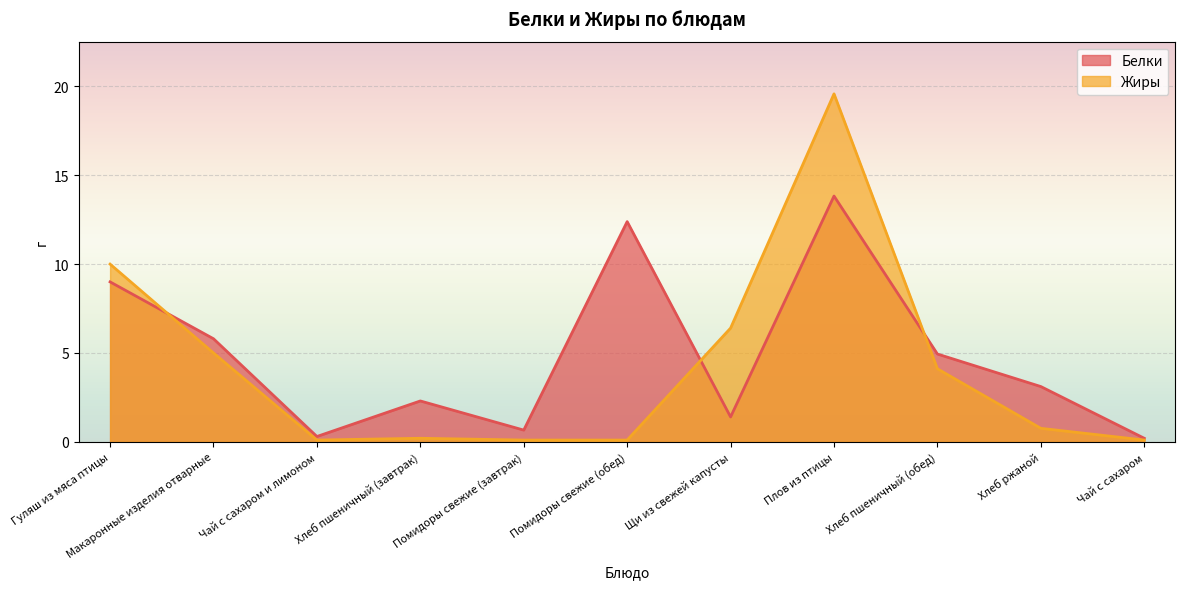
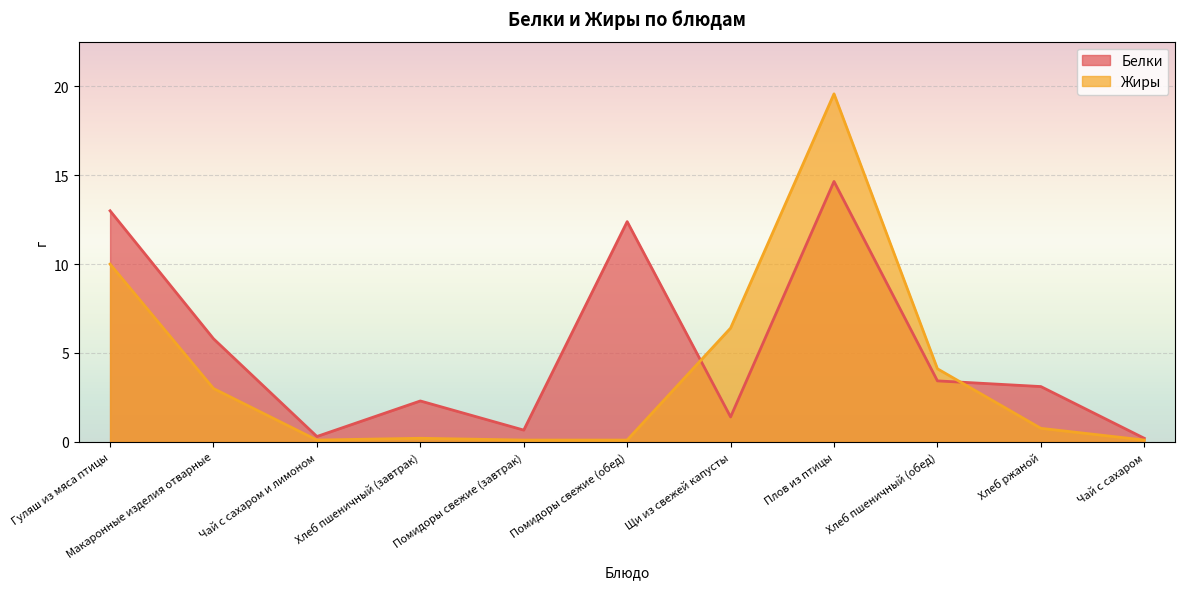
  {
    "Белки": {
-     "Гуляш из мяса птицы": 9,
+     "Гуляш из мяса птицы": 13,
      "Макаронные изделия отварные": 5.8,
      "Чай с сахаром и лимоном": 0.3,
      "Хлеб пшеничный (завтрак)": 2.3,
      "Помидоры свежие (завтрак)": 0.7,
      "Помидоры свежие (обед)": 12.4,
      "Щи из свежей капусты": 1.4,
-     "Плов из птицы": 13.8,
-     "Хлеб пшеничный (обед)": 4.9,
+     "Плов из птицы": 14.7,
+     "Хлеб пшеничный (обед)": 3.4,
      "Хлеб ржаной": 3.1
    },
    "Жиры": {
      "Гуляш из мяса птицы": 10,
-     "Макаронные изделия отварные": 5,
+     "Макаронные изделия отварные": 3,
      "Чай с сахаром и лимоном": 0,
      "Хлеб пшеничный (завтрак)": 0.2,
      "Помидоры свежие (завтрак)": 0,
      "Помидоры свежие (обед)": 0,
      "Щи из свежей капусты": 6.4,
      "Плов из птицы": 19.6,
      "Хлеб пшеничный (обед)": 4,
      "Хлеб ржаной": 0.8
    }
  }
